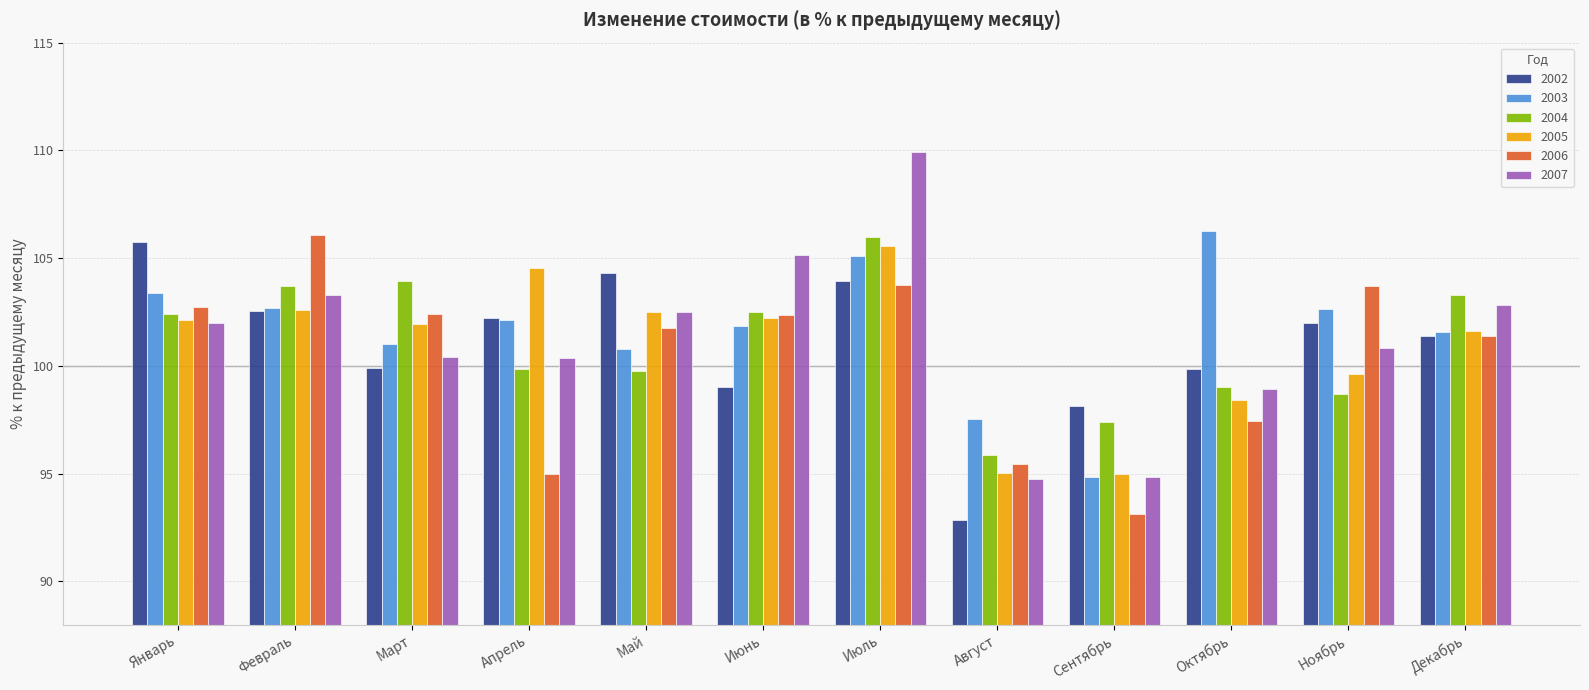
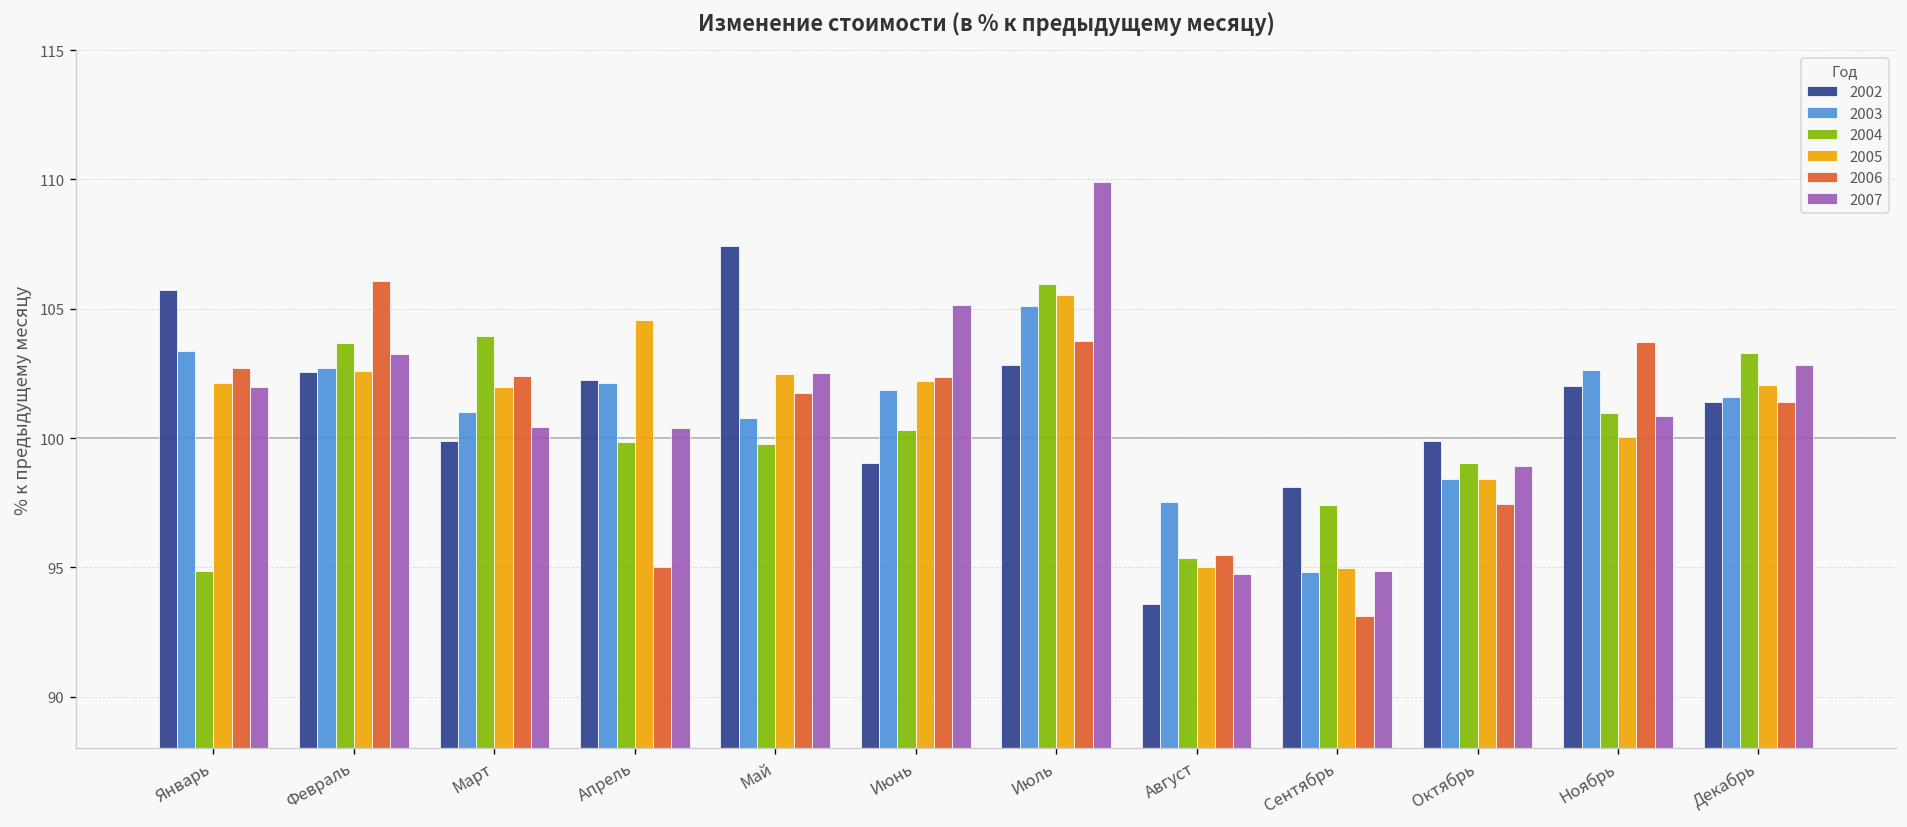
  {
    "2002": {
      "Январь": 105.7,
      "Февраль": 102.6,
      "Март": 99.9,
      "Апрель": 102.2,
-     "Май": 104.3,
+     "Май": 107.4,
      "Июнь": 99.0,
-     "Июль": 103.9,
-     "Август": 92.9,
+     "Июль": 102.8,
+     "Август": 93.6,
      "Сентябрь": 98.1,
      "Октябрь": 99.9,
      "Ноябрь": 102.0,
      "Декабрь": 101.4
    },
    "2003": {
      "Январь": 103.4,
      "Февраль": 102.7,
      "Март": 101.0,
      "Апрель": 102.1,
      "Май": 100.8,
      "Июнь": 101.9,
      "Июль": 105.1,
      "Август": 97.5,
      "Сентябрь": 94.8,
-     "Октябрь": 106.3,
+     "Октябрь": 98.4,
      "Ноябрь": 102.7,
      "Декабрь": 101.6
    },
    "2004": {
-     "Январь": 102.4,
+     "Январь": 94.9,
      "Февраль": 103.7,
      "Март": 103.9,
      "Апрель": 99.9,
      "Май": 99.8,
-     "Июнь": 102.5,
+     "Июнь": 100.3,
      "Июль": 106.0,
-     "Август": 95.9,
+     "Август": 95.4,
      "Сентябрь": 97.4,
      "Октябрь": 99.0,
-     "Ноябрь": 98.7,
+     "Ноябрь": 101.0,
      "Декабрь": 103.3
    },
    "2005": {
      "Январь": 102.1,
      "Февраль": 102.6,
      "Март": 102.0,
      "Апрель": 104.6,
      "Май": 102.5,
      "Июнь": 102.2,
      "Июль": 105.6,
      "Август": 95.0,
      "Сентябрь": 95.0,
      "Октябрь": 98.4,
-     "Ноябрь": 99.6,
-     "Декабрь": 101.6
+     "Ноябрь": 100.0,
+     "Декабрь": 102.1
    },
    "2006": {
      "Январь": 102.7,
      "Февраль": 106.1,
      "Март": 102.4,
      "Апрель": 95.0,
      "Май": 101.8,
      "Июнь": 102.4,
      "Июль": 103.8,
      "Август": 95.5,
      "Сентябрь": 93.1,
      "Октябрь": 97.5,
      "Ноябрь": 103.7,
      "Декабрь": 101.4
    },
    "2007": {
      "Январь": 102.0,
      "Февраль": 103.3,
      "Март": 100.4,
      "Апрель": 100.4,
      "Май": 102.5,
      "Июнь": 105.1,
      "Июль": 109.9,
      "Август": 94.7,
      "Сентябрь": 94.9,
      "Октябрь": 98.9,
      "Ноябрь": 100.8,
      "Декабрь": 102.8
    }
  }
